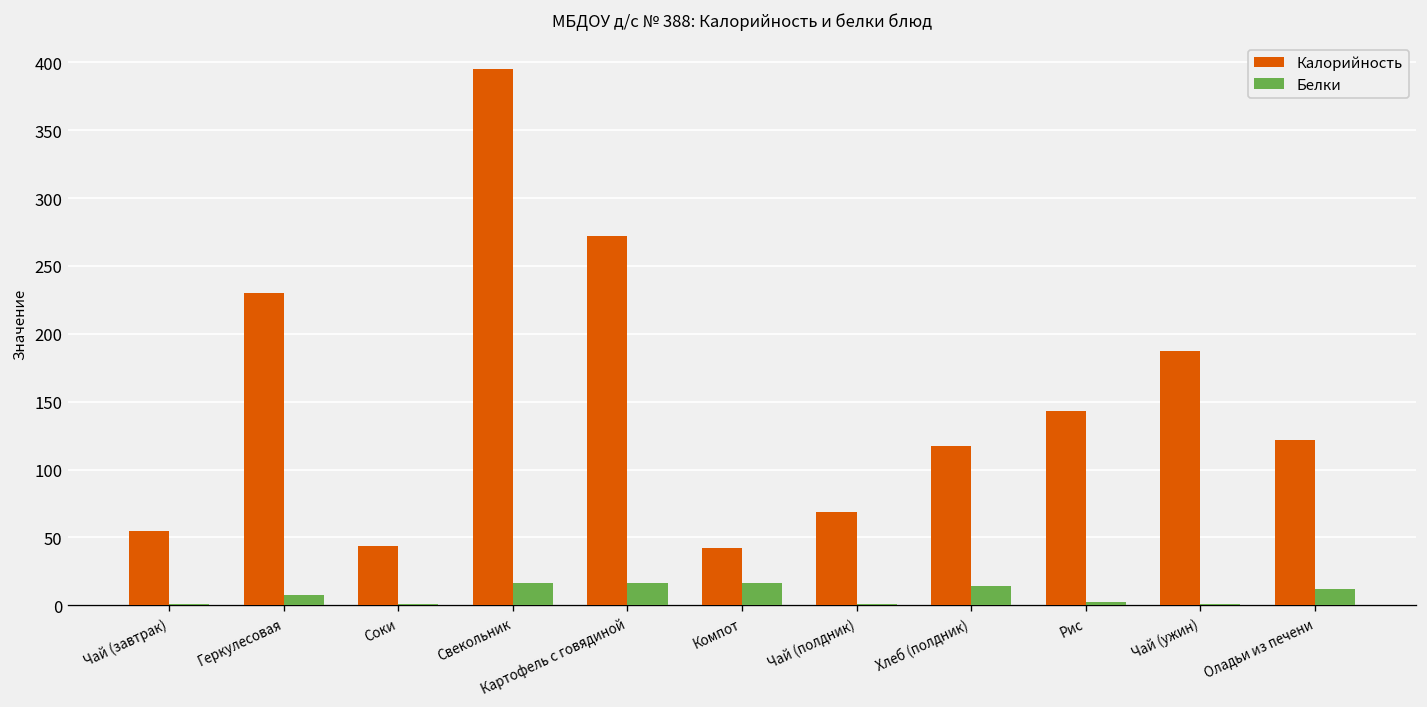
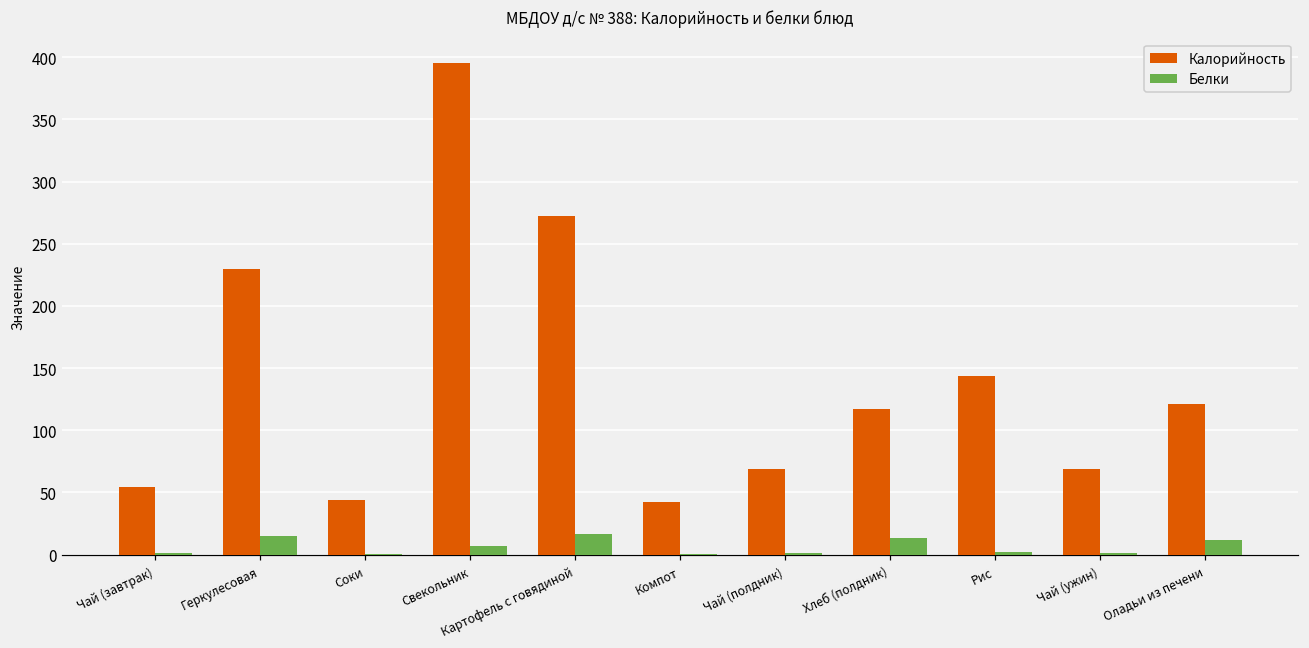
  {
    "Калорийность": {
      "Чай (завтрак)": 55,
      "Геркулесовая": 230,
      "Соки": 44,
      "Свекольник": 395,
      "Картофель с говядиной": 272,
      "Компот": 42,
      "Чай (полдник)": 69,
      "Хлеб (полдник)": 118,
      "Рис": 143,
-     "Чай (ужин)": 187,
+     "Чай (ужин)": 69,
      "Оладьи из печени": 121
    },
    "Белки": {
-     "Геркулесовая": 8,
-     "Свекольник": 16,
+     "Геркулесовая": 15,
+     "Свекольник": 7,
      "Картофель с говядиной": 16,
-     "Компот": 17,
+     "Компот": 1,
      "Хлеб (полдник)": 14,
      "Рис": 2,
      "Оладьи из печени": 12
    }
  }
